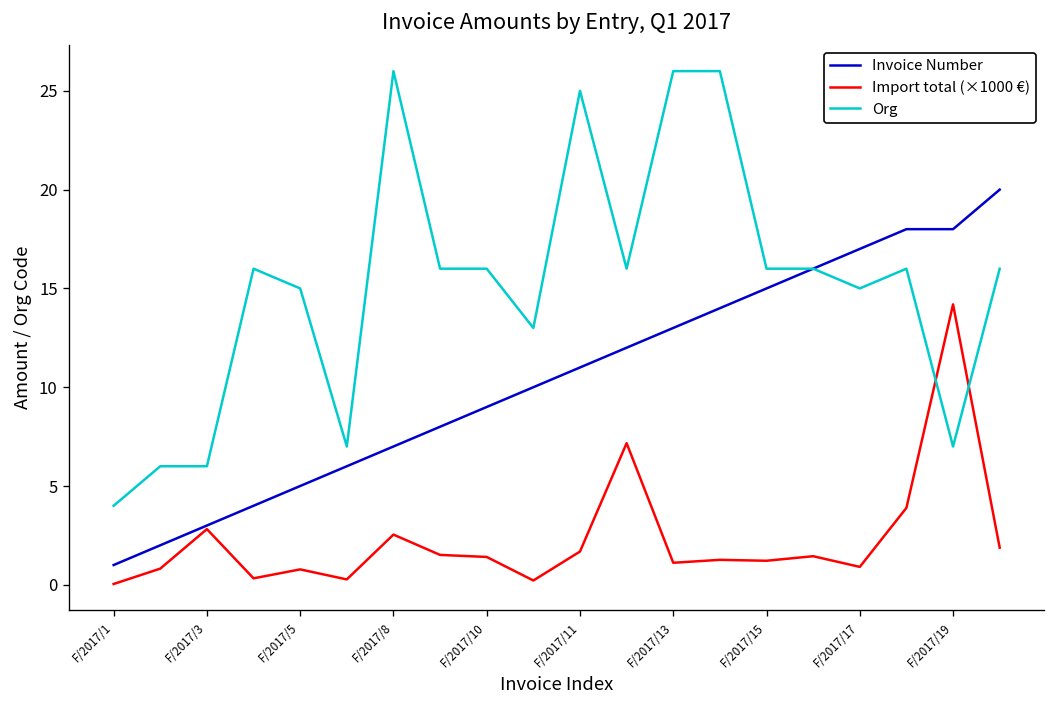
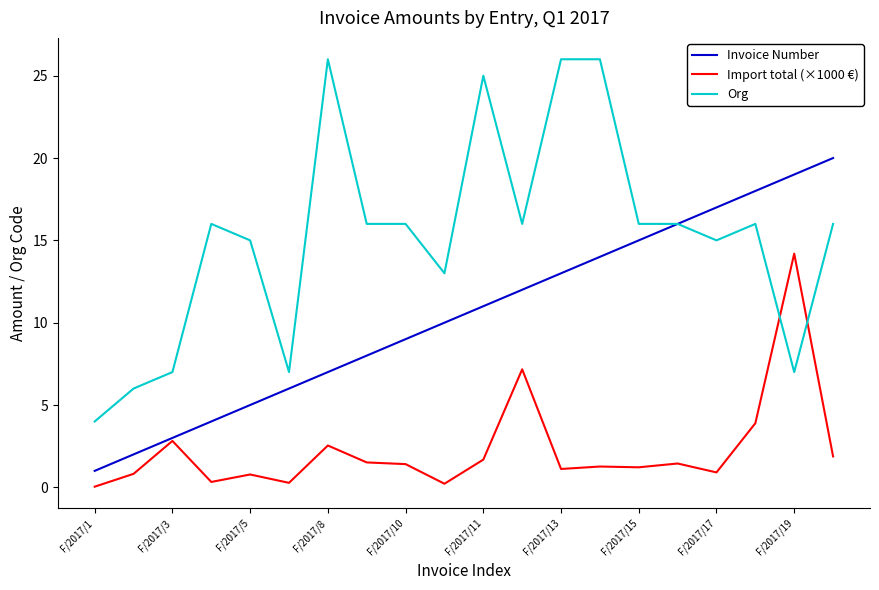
  {
    "Invoice Number": {
      "F/2017/1": 1,
      "F/2017/3": 3,
      "F/2017/5": 5,
      "F/2017/8": 7,
      "F/2017/10": 9,
      "F/2017/11": 11,
      "F/2017/13": 13,
      "F/2017/15": 15,
      "F/2017/17": 17,
-     "F/2017/19": 18
+     "F/2017/19": 19
    },
    "Import total (×1000 €)": {
      "F/2017/1": 0,
      "F/2017/3": 2.8,
      "F/2017/5": 0.8,
      "F/2017/8": 2.5,
      "F/2017/10": 1.4,
      "F/2017/11": 1.7,
      "F/2017/13": 1,
      "F/2017/15": 1.2,
      "F/2017/17": 1,
      "F/2017/19": 14.2
    },
    "Org": {
      "F/2017/1": 4,
-     "F/2017/3": 6,
+     "F/2017/3": 7,
      "F/2017/5": 15,
      "F/2017/8": 26,
      "F/2017/10": 16,
      "F/2017/11": 25,
      "F/2017/13": 26,
      "F/2017/15": 16,
      "F/2017/17": 15,
      "F/2017/19": 7
    }
  }
